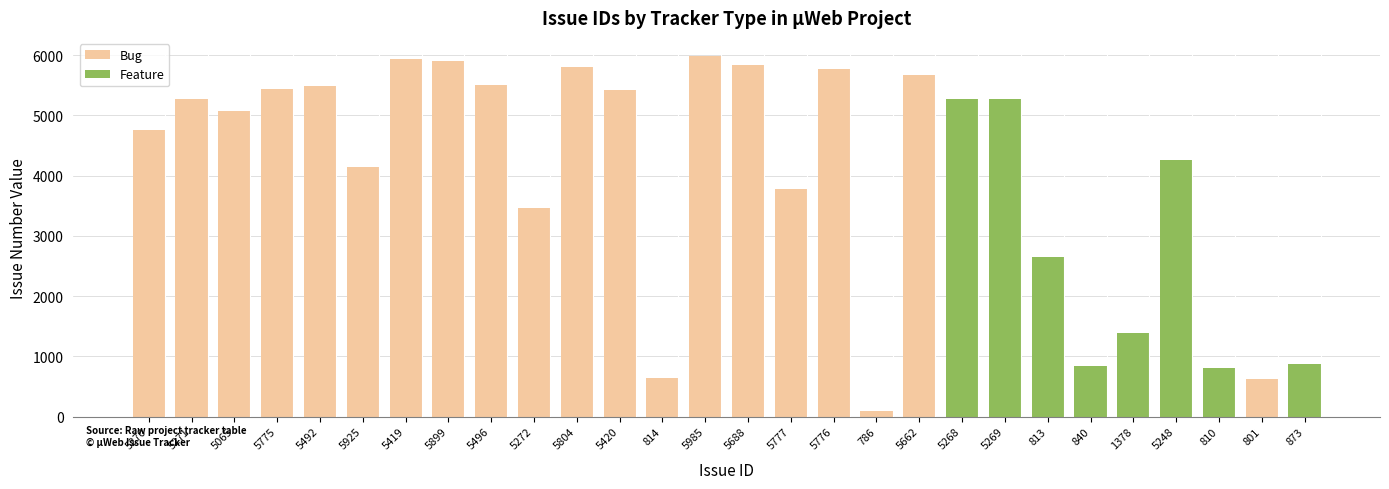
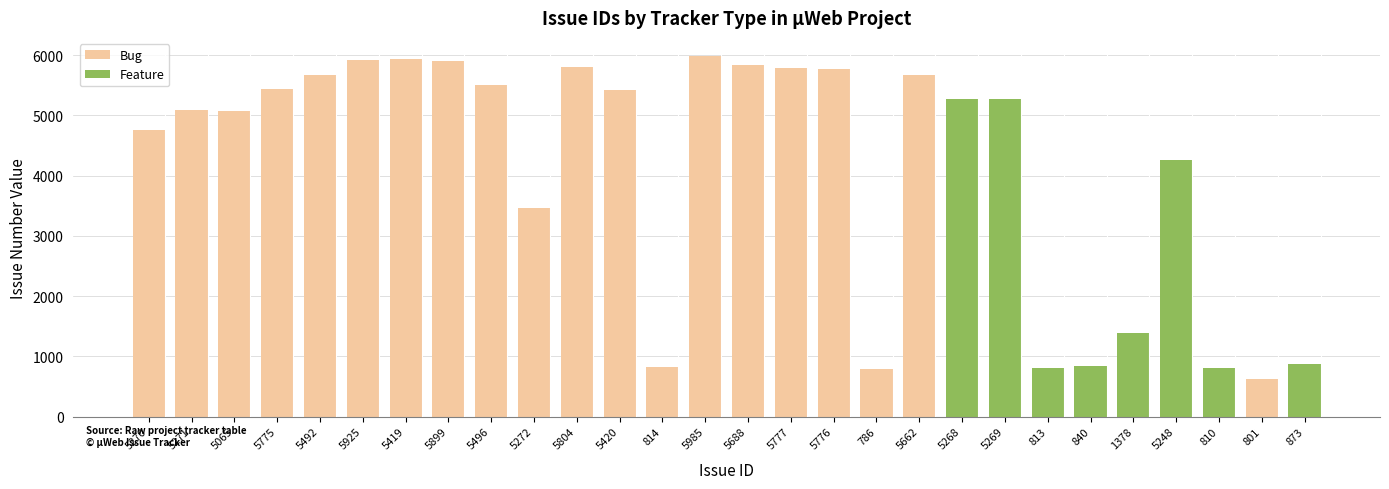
  {
    "5270": 4800,
-   "5271": 5300,
+   "5271": 5100,
    "5065": 5100,
    "5775": 5400,
-   "5492": 5500,
-   "5925": 4100,
+   "5492": 5700,
+   "5925": 5900,
    "5419": 5900,
    "5899": 5900,
    "5496": 5500,
    "5272": 3500,
    "5804": 5800,
    "5420": 5400,
-   "814": 600,
+   "814": 800,
    "5985": 6000,
    "5688": 5800,
-   "5777": 3800,
+   "5777": 5800,
    "5776": 5800,
-   "786": 100,
+   "786": 800,
    "5662": 5700,
    "5268": 5300,
    "5269": 5300,
-   "813": 2700,
+   "813": 800,
    "840": 800,
    "1378": 1400,
    "5248": 4300,
    "810": 800,
    "801": 600,
    "873": 900
  }
